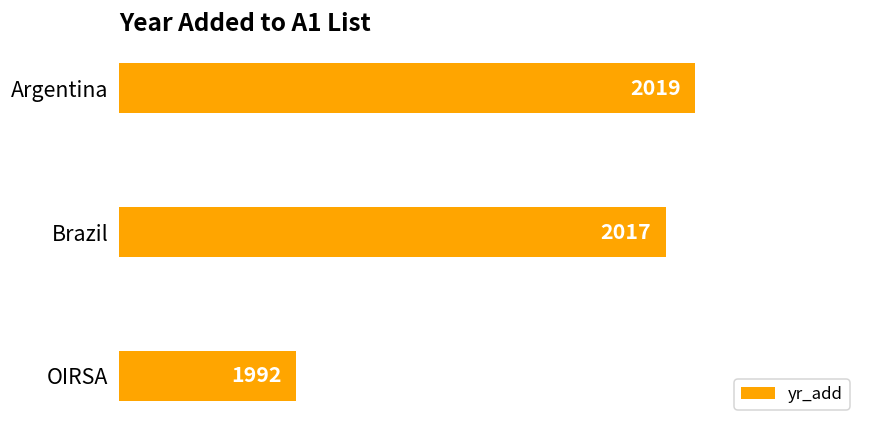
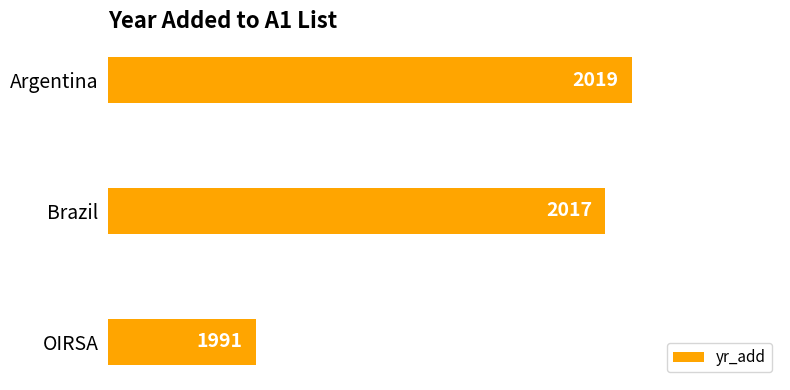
  {
    "Argentina": 2019,
    "Brazil": 2017,
-   "OIRSA": 1992
+   "OIRSA": 1991
  }
